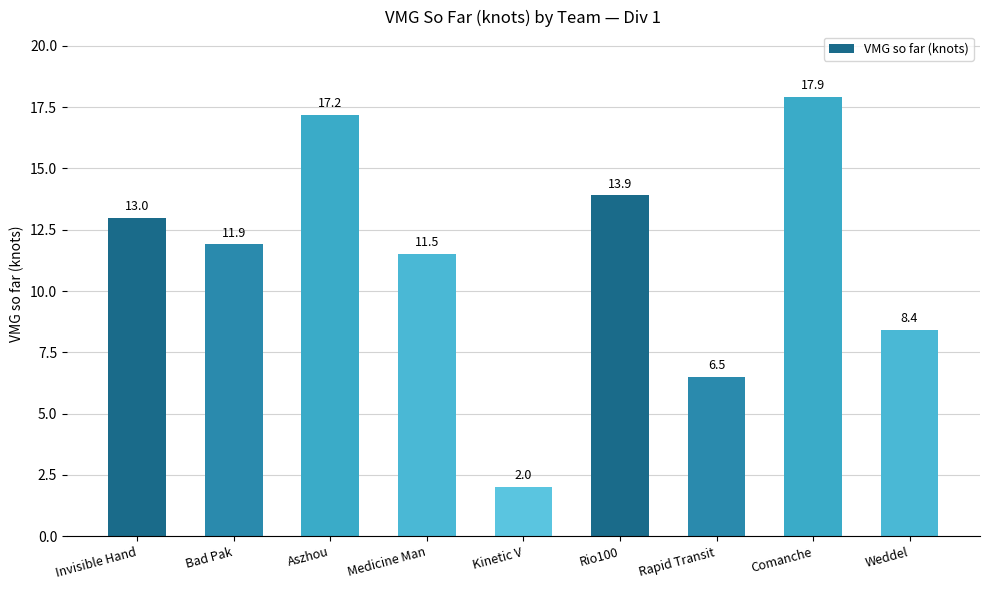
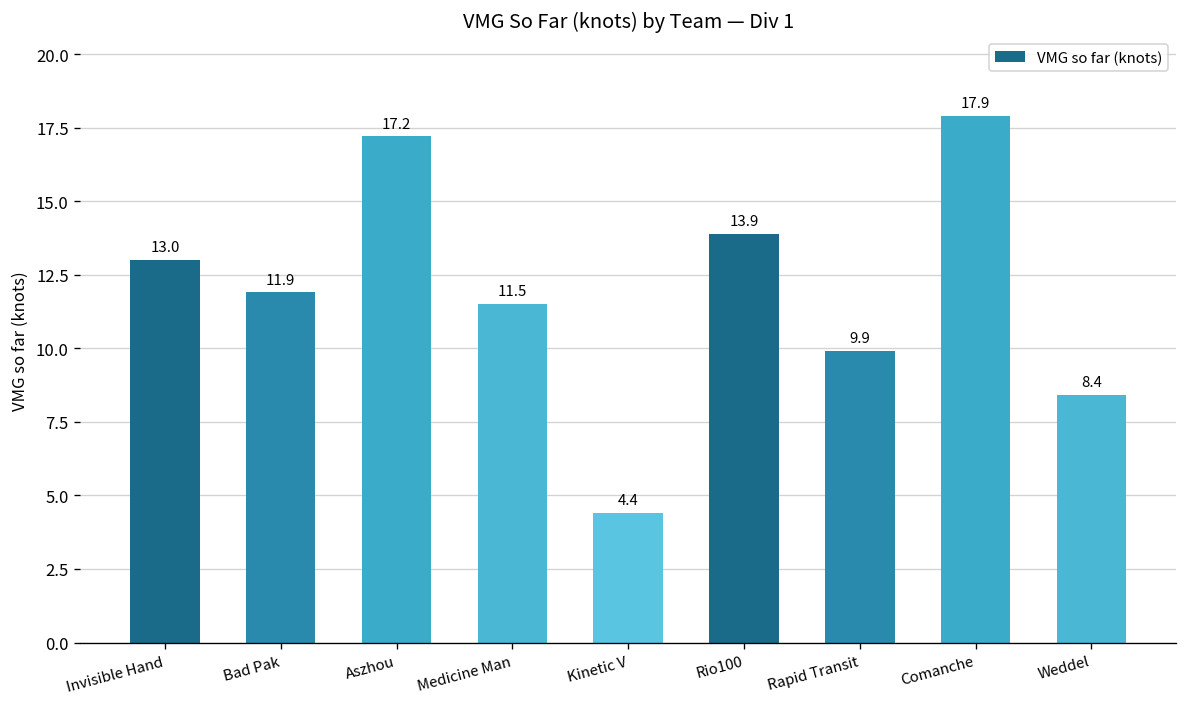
  {
    "Invisible Hand": 13.0,
    "Bad Pak": 11.9,
    "Aszhou": 17.2,
    "Medicine Man": 11.5,
-   "Kinetic V": 2.0,
+   "Kinetic V": 4.4,
    "Rio100": 13.9,
-   "Rapid Transit": 6.5,
+   "Rapid Transit": 9.9,
    "Comanche": 17.9,
    "Weddel": 8.4
  }
